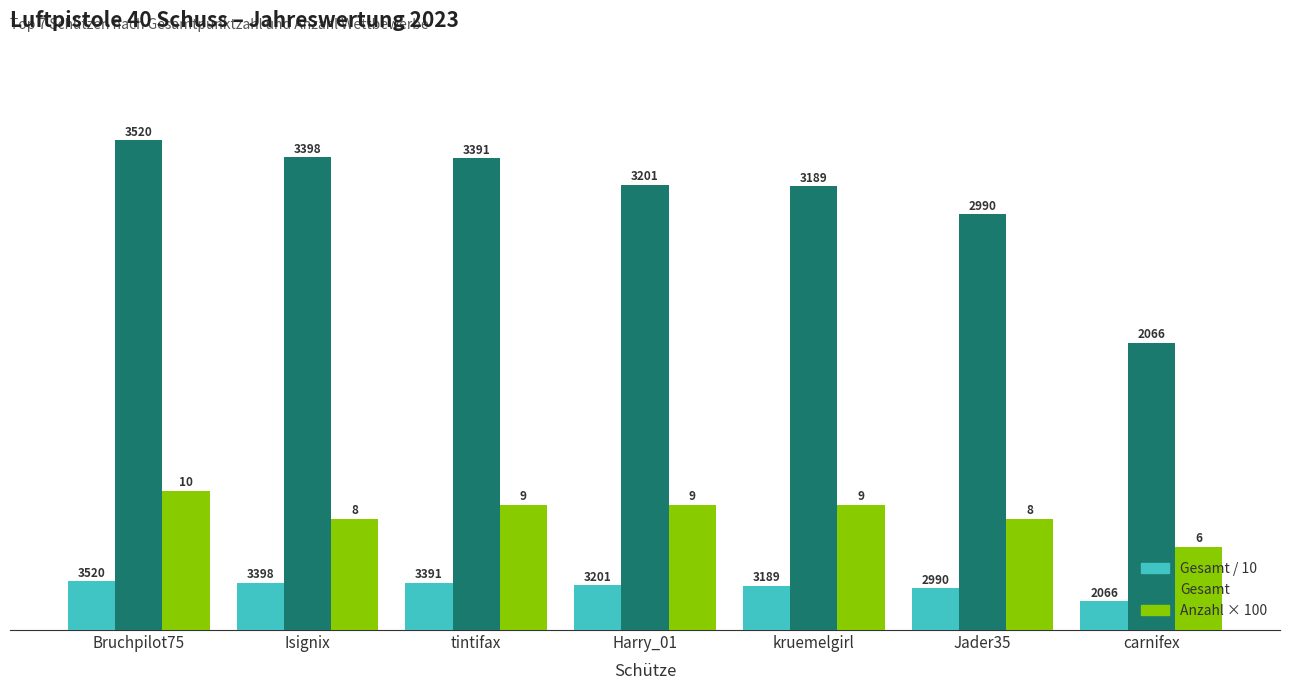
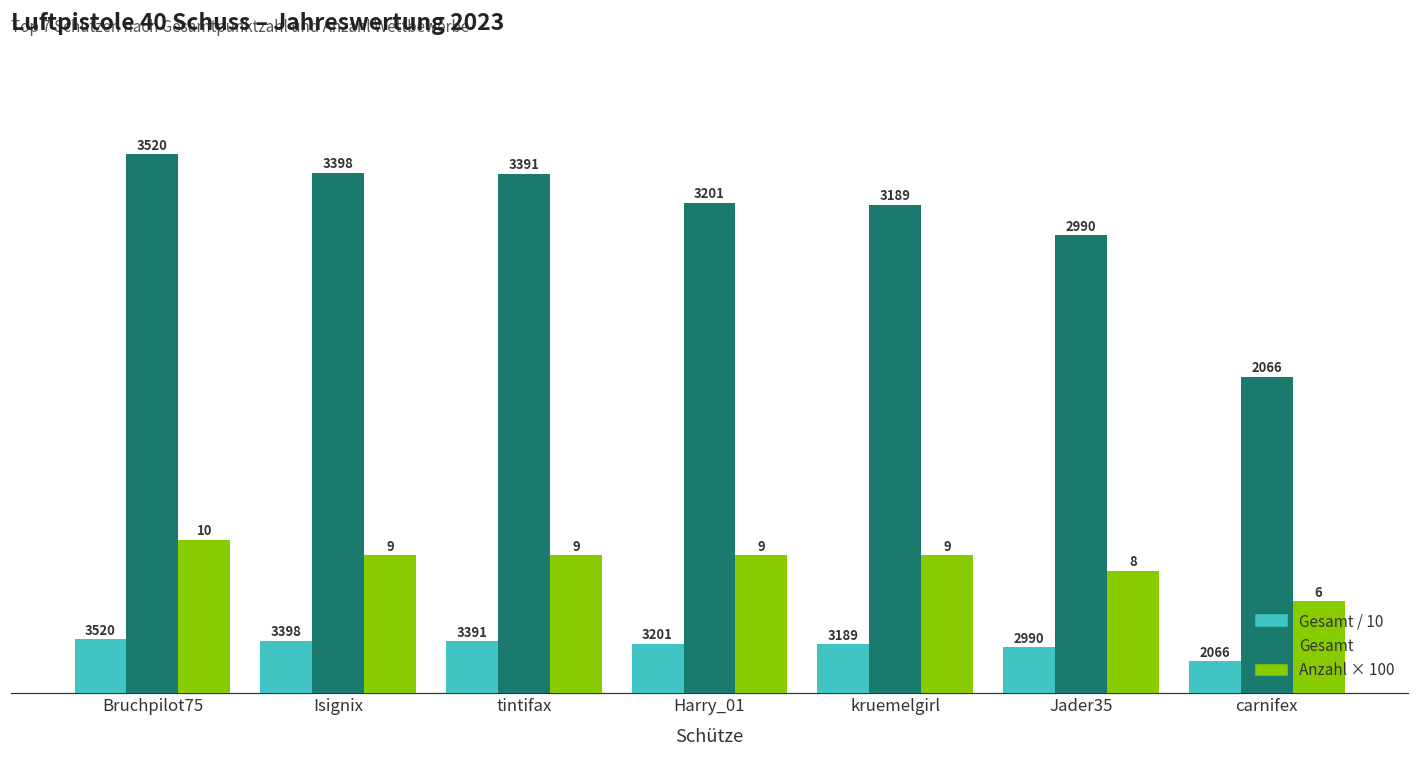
  {
    "Gesamt": {
      "Bruchpilot75": 3520,
      "Isignix": 3398,
      "tintifax": 3391,
      "Harry_01": 3201,
      "kruemelgirl": 3189,
      "Jader35": 2990,
      "carnifex": 2066
    },
    "Anzahl × 100": {
-     "Isignix": 8
+     "Isignix": 9
    }
  }
